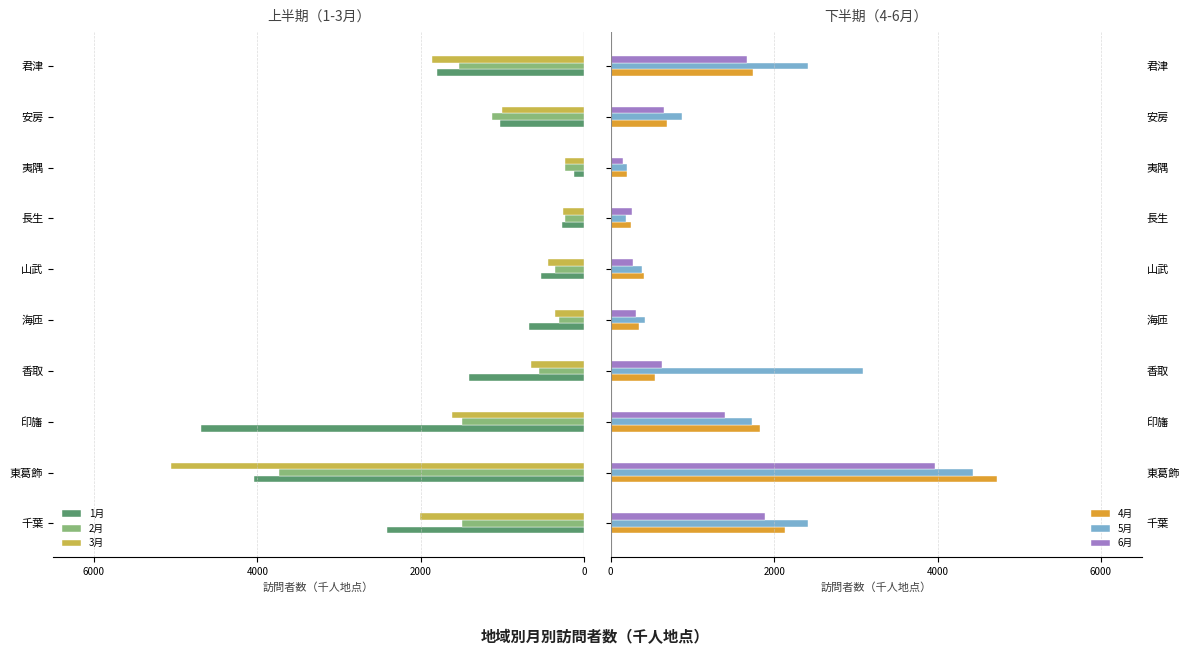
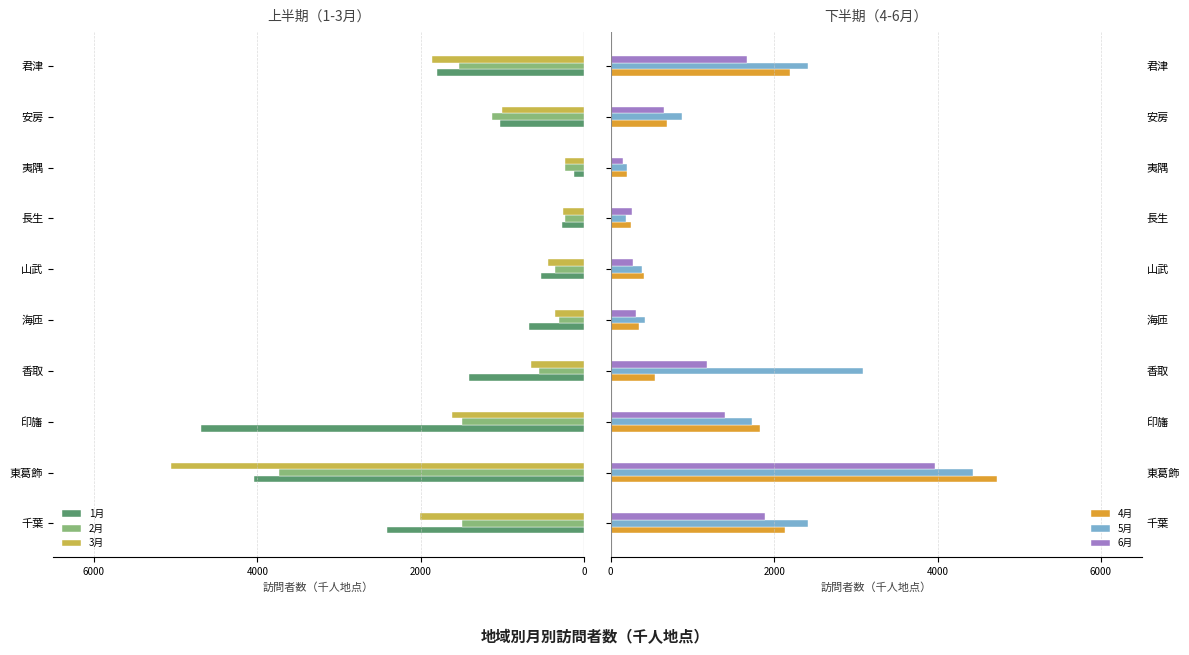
  {
    "下半期（4-6月）": {
      "4月": {
-       "君津": 1700,
+       "君津": 2200,
        "安房": 700,
        "夷隅": 200,
        "長生": 200,
        "山武": 400,
        "海匝": 300,
        "香取": 500,
        "印旛": 1800,
        "東葛飾": 4700,
        "千葉": 2100
      },
      "5月": {
        "君津": 2400,
        "安房": 900,
        "夷隅": 200,
        "長生": 200,
        "山武": 400,
        "海匝": 400,
        "香取": 3100,
        "印旛": 1700,
        "東葛飾": 4400,
        "千葉": 2400
      },
      "6月": {
        "君津": 1700,
        "安房": 700,
        "夷隅": 100,
        "長生": 300,
        "山武": 300,
        "海匝": 300,
-       "香取": 600,
+       "香取": 1200,
        "印旛": 1400,
        "東葛飾": 4000,
        "千葉": 1900
      }
    }
  }
